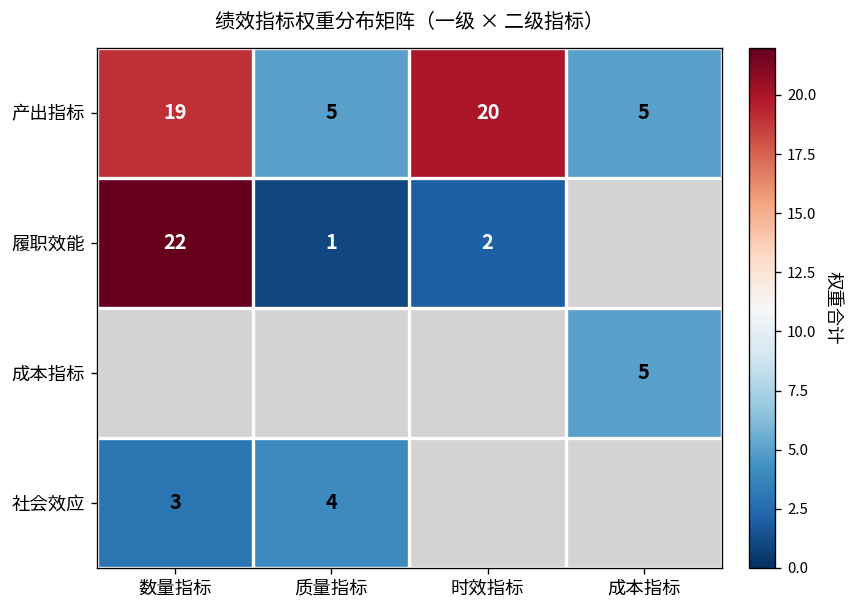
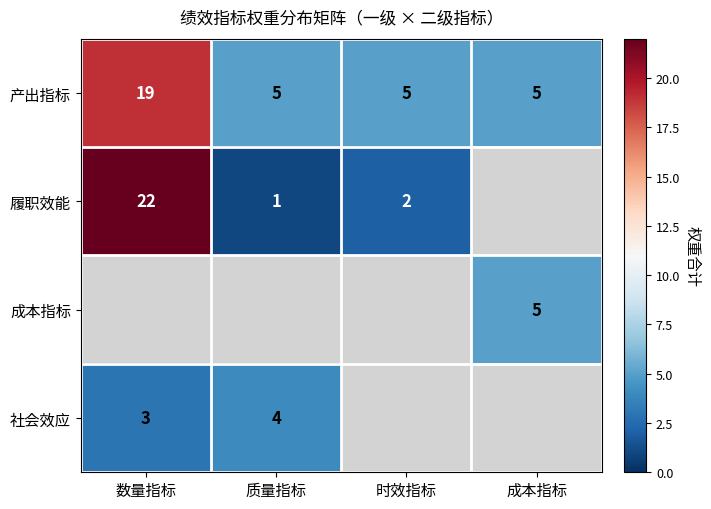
  {
    "产出指标": {
      "数量指标": 19,
      "质量指标": 5,
-     "时效指标": 20,
+     "时效指标": 5,
      "成本指标": 5
    },
    "履职效能": {
      "数量指标": 22,
      "质量指标": 1,
      "时效指标": 2
    },
    "成本指标": {
      "成本指标": 5
    },
    "社会效应": {
      "数量指标": 3,
      "质量指标": 4
    }
  }
